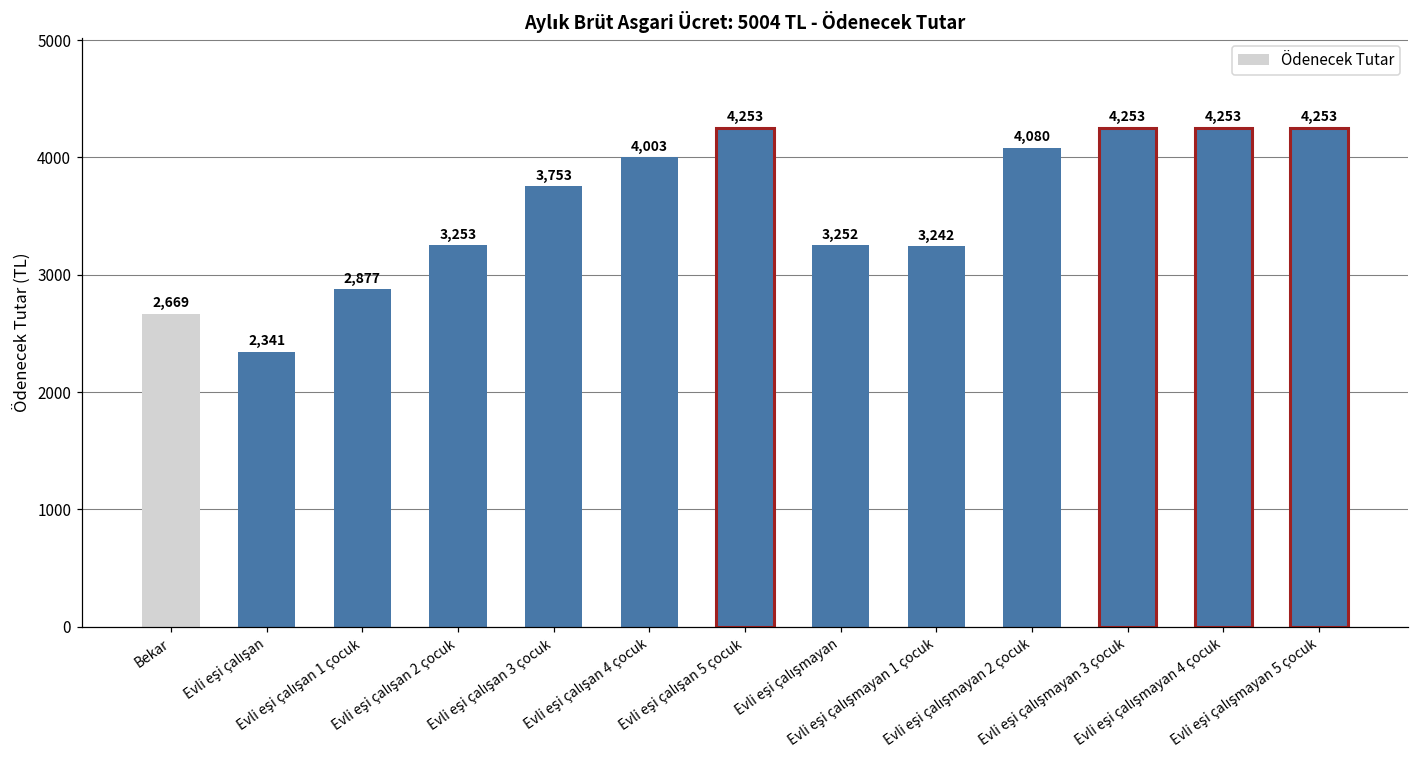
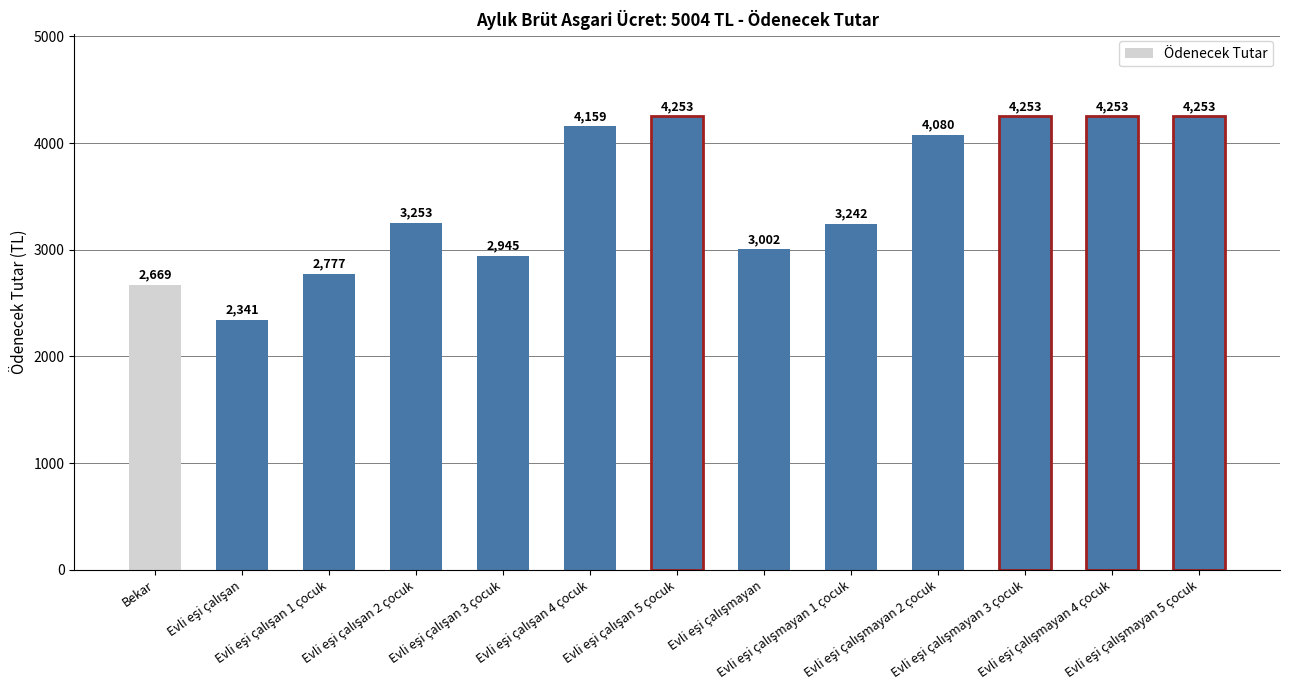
  {
    "Bekar": "2,669",
    "Evli eşi çalışan": "2,341",
-   "Evli eşi çalışan 1 çocuk": "2,877",
+   "Evli eşi çalışan 1 çocuk": "2,777",
    "Evli eşi çalışan 2 çocuk": "3,253",
-   "Evli eşi çalışan 3 çocuk": "3,753",
-   "Evli eşi çalışan 4 çocuk": "4,003",
+   "Evli eşi çalışan 3 çocuk": "2,945",
+   "Evli eşi çalışan 4 çocuk": "4,159",
    "Evli eşi çalışan 5 çocuk": "4,253",
-   "Evli eşi çalışmayan": "3,252",
+   "Evli eşi çalışmayan": "3,002",
    "Evli eşi çalışmayan 1 çocuk": "3,242",
    "Evli eşi çalışmayan 2 çocuk": "4,080",
    "Evli eşi çalışmayan 3 çocuk": "4,253",
    "Evli eşi çalışmayan 4 çocuk": "4,253",
    "Evli eşi çalışmayan 5 çocuk": "4,253"
  }
